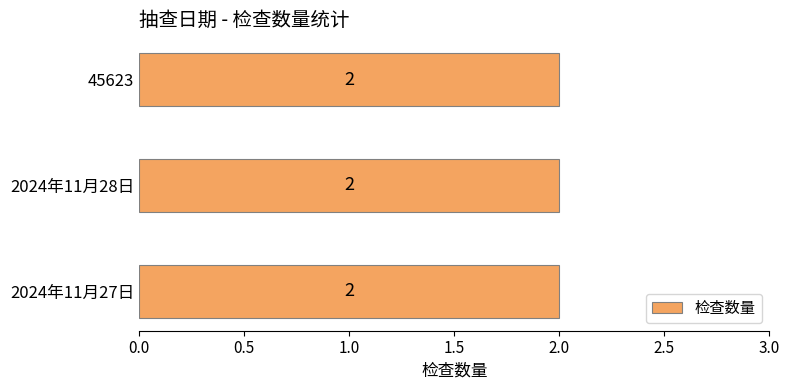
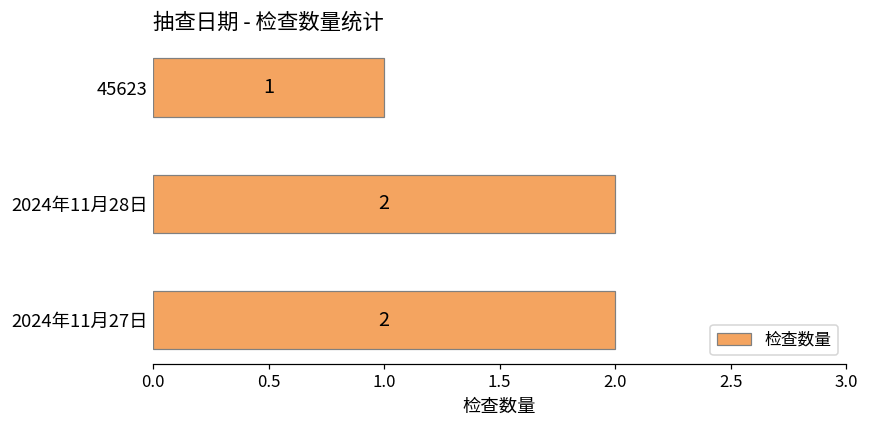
  {
-   "45623": 2,
+   "45623": 1,
    "2024年11月28日": 2,
    "2024年11月27日": 2
  }
